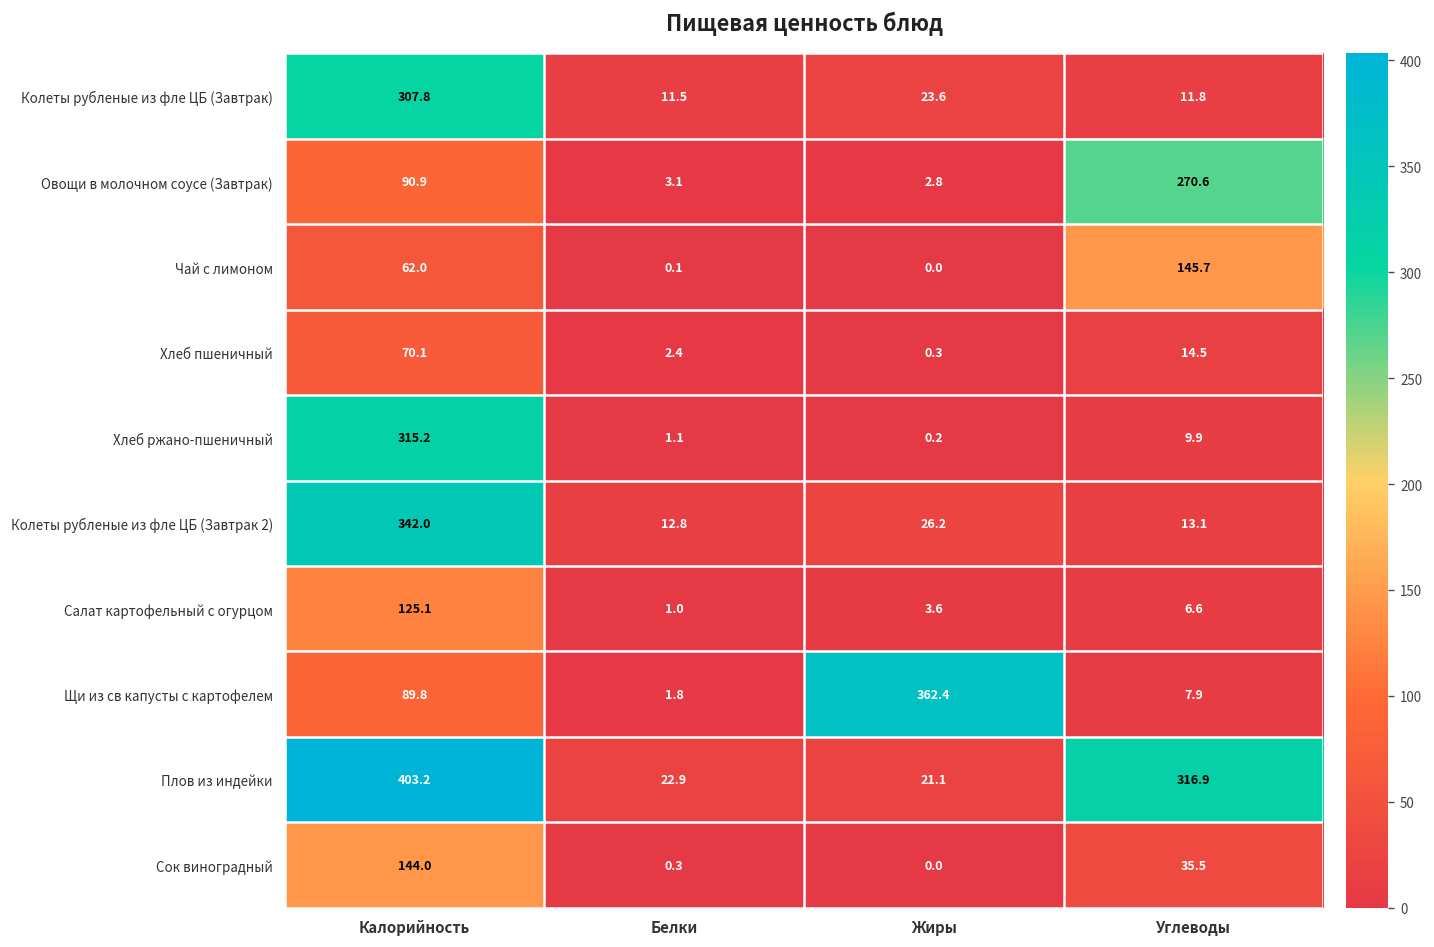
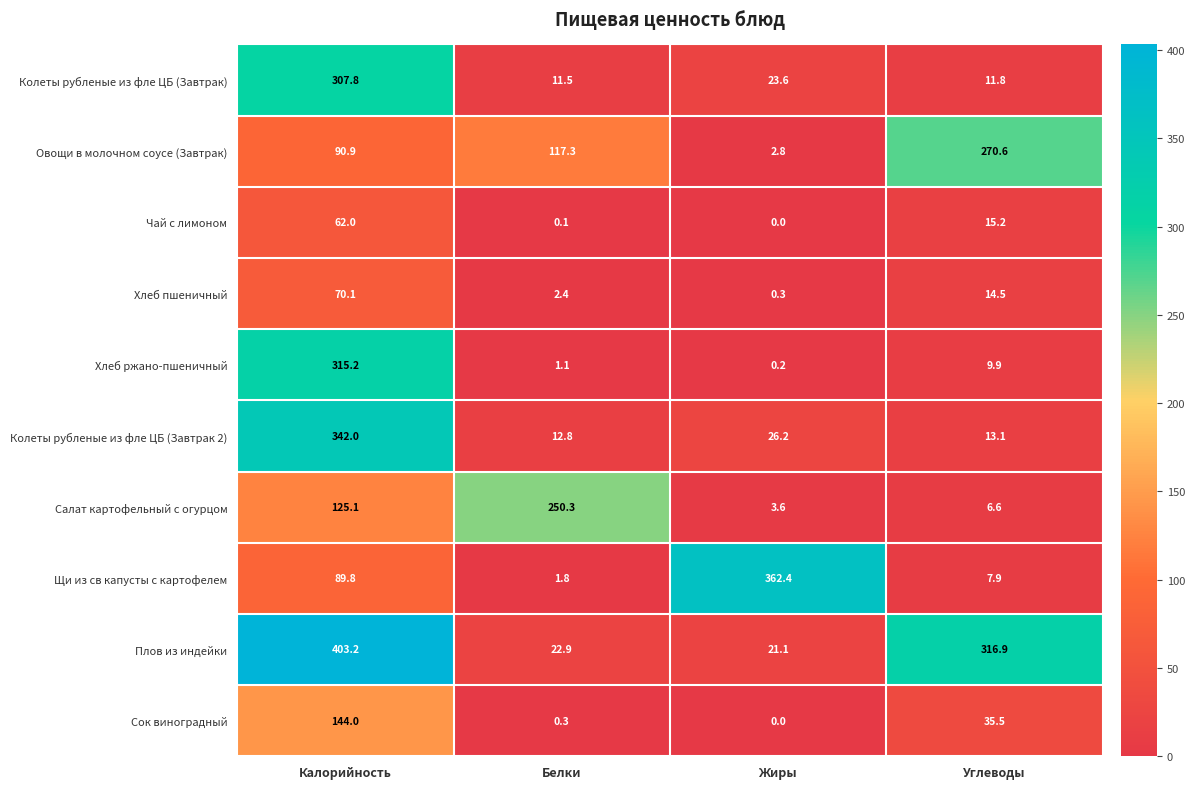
  {
    "Колеты рубленые из фле ЦБ (Завтрак)": {
      "Калорийность": 307.8,
      "Белки": 11.5,
      "Жиры": 23.6,
      "Углеводы": 11.8
    },
    "Овощи в молочном соусе (Завтрак)": {
      "Калорийность": 90.9,
-     "Белки": 3.1,
+     "Белки": 117.3,
      "Жиры": 2.8,
      "Углеводы": 270.6
    },
    "Чай с лимоном": {
      "Калорийность": 62.0,
      "Белки": 0.1,
      "Жиры": 0.0,
-     "Углеводы": 145.7
+     "Углеводы": 15.2
    },
    "Хлеб пшеничный": {
      "Калорийность": 70.1,
      "Белки": 2.4,
      "Жиры": 0.3,
      "Углеводы": 14.5
    },
    "Хлеб ржано-пшеничный": {
      "Калорийность": 315.2,
      "Белки": 1.1,
      "Жиры": 0.2,
      "Углеводы": 9.9
    },
    "Колеты рубленые из фле ЦБ (Завтрак 2)": {
      "Калорийность": 342.0,
      "Белки": 12.8,
      "Жиры": 26.2,
      "Углеводы": 13.1
    },
    "Салат картофельный с огурцом": {
      "Калорийность": 125.1,
-     "Белки": 1.0,
+     "Белки": 250.3,
      "Жиры": 3.6,
      "Углеводы": 6.6
    },
    "Щи из св капусты с картофелем": {
      "Калорийность": 89.8,
      "Белки": 1.8,
      "Жиры": 362.4,
      "Углеводы": 7.9
    },
    "Плов из индейки": {
      "Калорийность": 403.2,
      "Белки": 22.9,
      "Жиры": 21.1,
      "Углеводы": 316.9
    },
    "Сок виноградный": {
      "Калорийность": 144.0,
      "Белки": 0.3,
      "Жиры": 0.0,
      "Углеводы": 35.5
    }
  }
